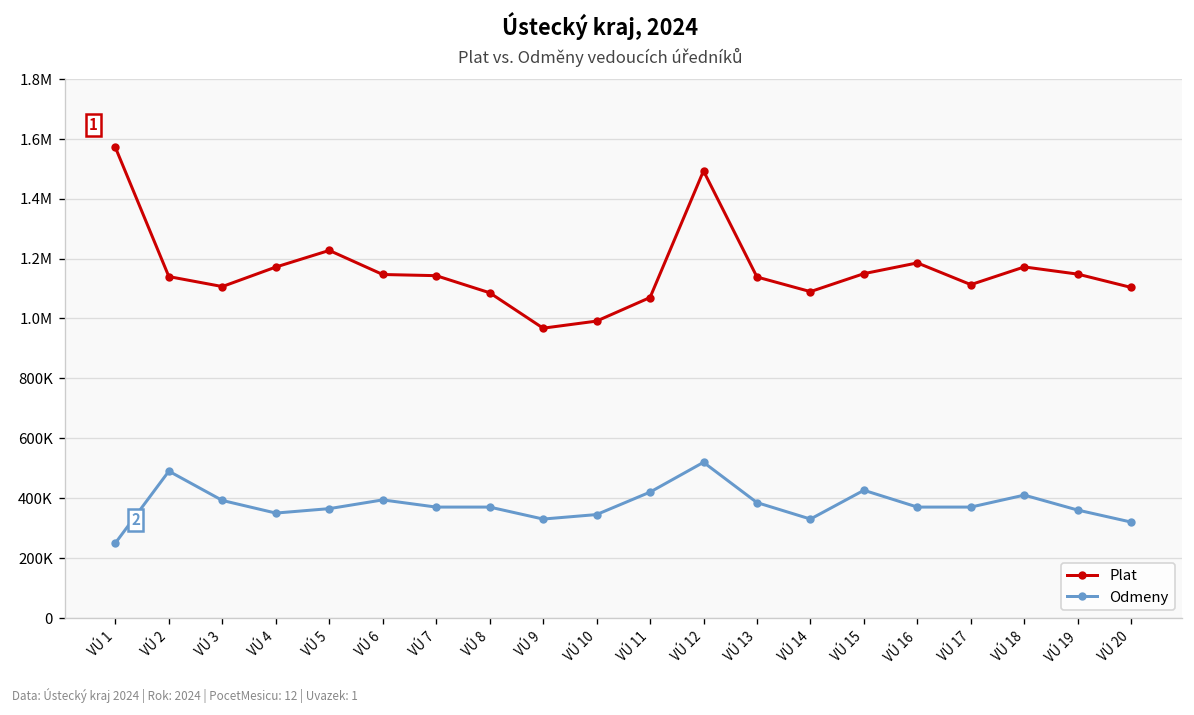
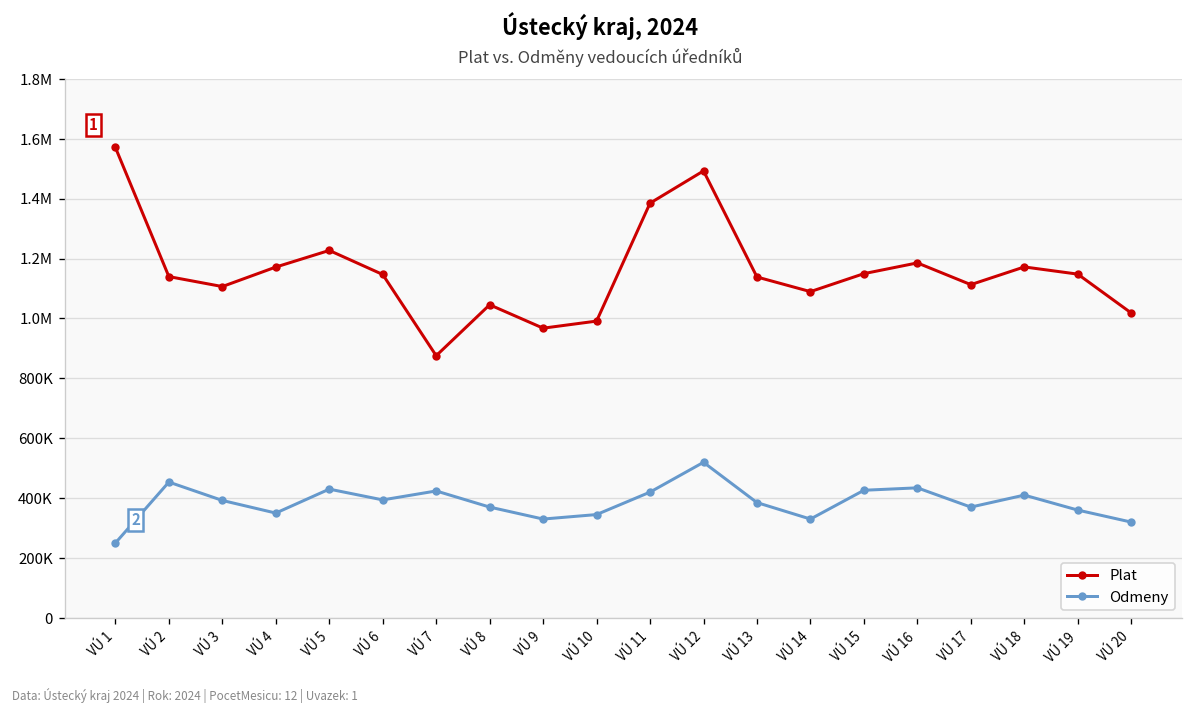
  {
    "Plat": {
      "VÚ 2": 1140000,
      "VÚ 3": 1110000,
      "VÚ 4": 1170000,
      "VÚ 5": 1230000,
      "VÚ 6": 1150000,
-     "VÚ 7": 1140000,
-     "VÚ 8": 1090000,
+     "VÚ 7": 880000,
+     "VÚ 8": 1050000,
      "VÚ 9": 970000,
      "VÚ 10": 990000,
-     "VÚ 11": 1070000,
+     "VÚ 11": 1390000,
      "VÚ 12": 1490000,
      "VÚ 13": 1140000,
      "VÚ 14": 1090000,
      "VÚ 15": 1150000,
      "VÚ 16": 1190000,
      "VÚ 17": 1110000,
      "VÚ 18": 1170000,
      "VÚ 19": 1150000,
-     "VÚ 20": 1100000
+     "VÚ 20": 1020000
    },
    "Odmeny": {
-     "VÚ 2": 490000,
+     "VÚ 2": 450000,
      "VÚ 3": 390000,
      "VÚ 4": 350000,
-     "VÚ 5": 360000,
+     "VÚ 5": 430000,
      "VÚ 6": 390000,
-     "VÚ 7": 370000,
+     "VÚ 7": 420000,
      "VÚ 8": 370000,
      "VÚ 9": 330000,
      "VÚ 10": 350000,
      "VÚ 11": 420000,
      "VÚ 12": 520000,
      "VÚ 13": 390000,
      "VÚ 14": 330000,
      "VÚ 15": 430000,
-     "VÚ 16": 370000,
+     "VÚ 16": 430000,
      "VÚ 17": 370000,
      "VÚ 18": 410000,
      "VÚ 19": 360000,
      "VÚ 20": 320000
    }
  }
